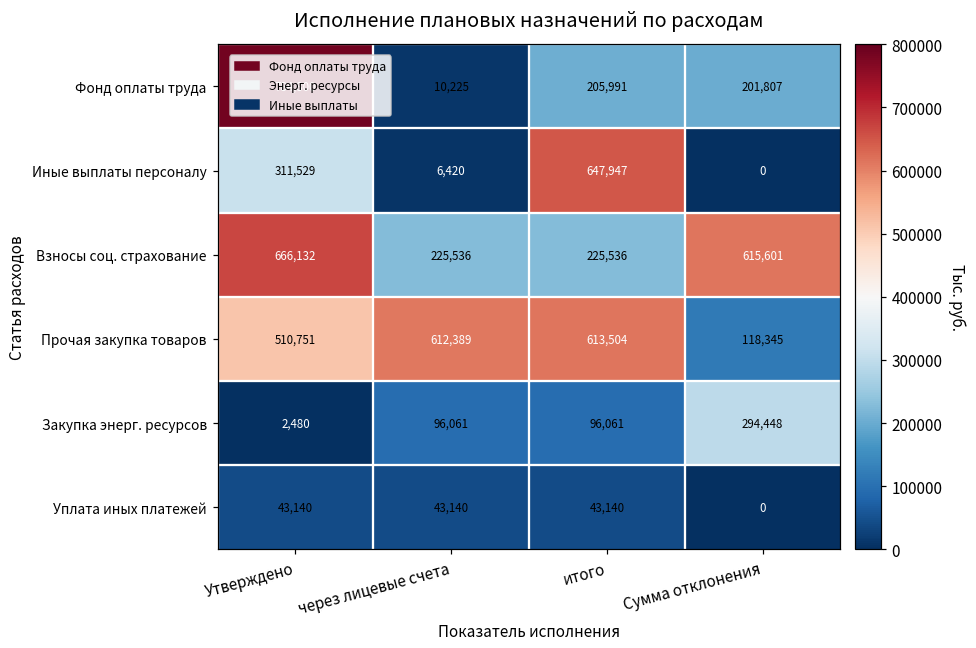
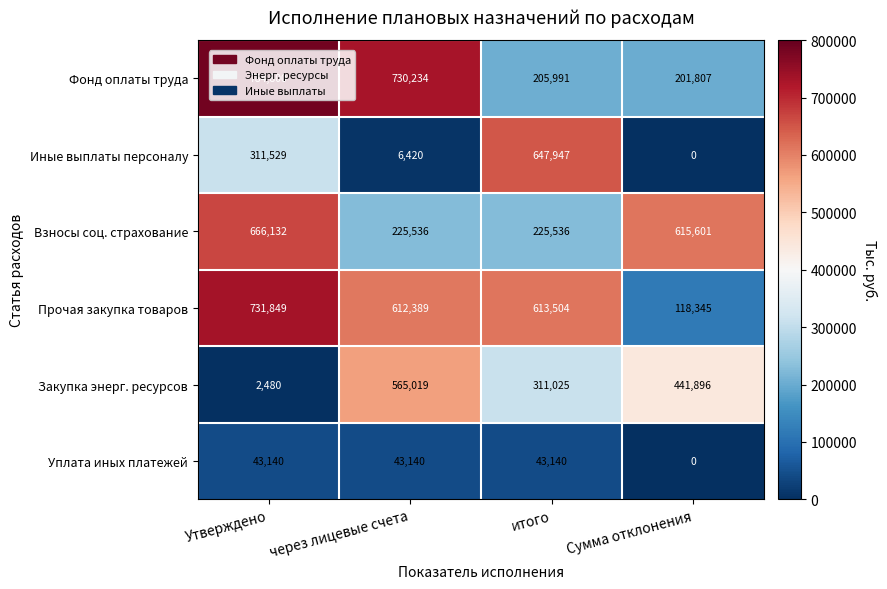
  {
    "Фонд оплаты труда": {
-     "через лицевые счета": "10,225",
+     "через лицевые счета": "730,234",
      "итого": "205,991",
      "Сумма отклонения": "201,807"
    },
    "Иные выплаты персоналу": {
      "Утверждено": "311,529",
      "через лицевые счета": "6,420",
      "итого": "647,947",
      "Сумма отклонения": "0"
    },
    "Взносы соц. страхование": {
      "Утверждено": "666,132",
      "через лицевые счета": "225,536",
      "итого": "225,536",
      "Сумма отклонения": "615,601"
    },
    "Прочая закупка товаров": {
-     "Утверждено": "510,751",
+     "Утверждено": "731,849",
      "через лицевые счета": "612,389",
      "итого": "613,504",
      "Сумма отклонения": "118,345"
    },
    "Закупка энерг. ресурсов": {
      "Утверждено": "2,480",
-     "через лицевые счета": "96,061",
-     "итого": "96,061",
-     "Сумма отклонения": "294,448"
+     "через лицевые счета": "565,019",
+     "итого": "311,025",
+     "Сумма отклонения": "441,896"
    },
    "Уплата иных платежей": {
      "Утверждено": "43,140",
      "через лицевые счета": "43,140",
      "итого": "43,140",
      "Сумма отклонения": "0"
    }
  }
